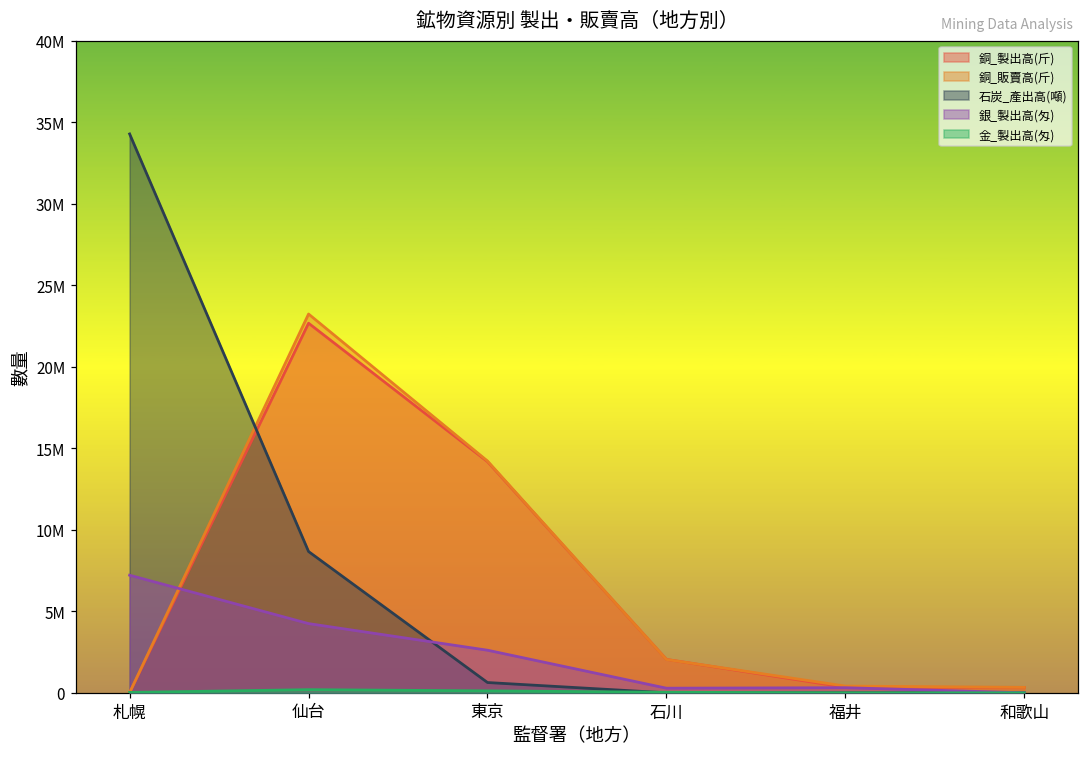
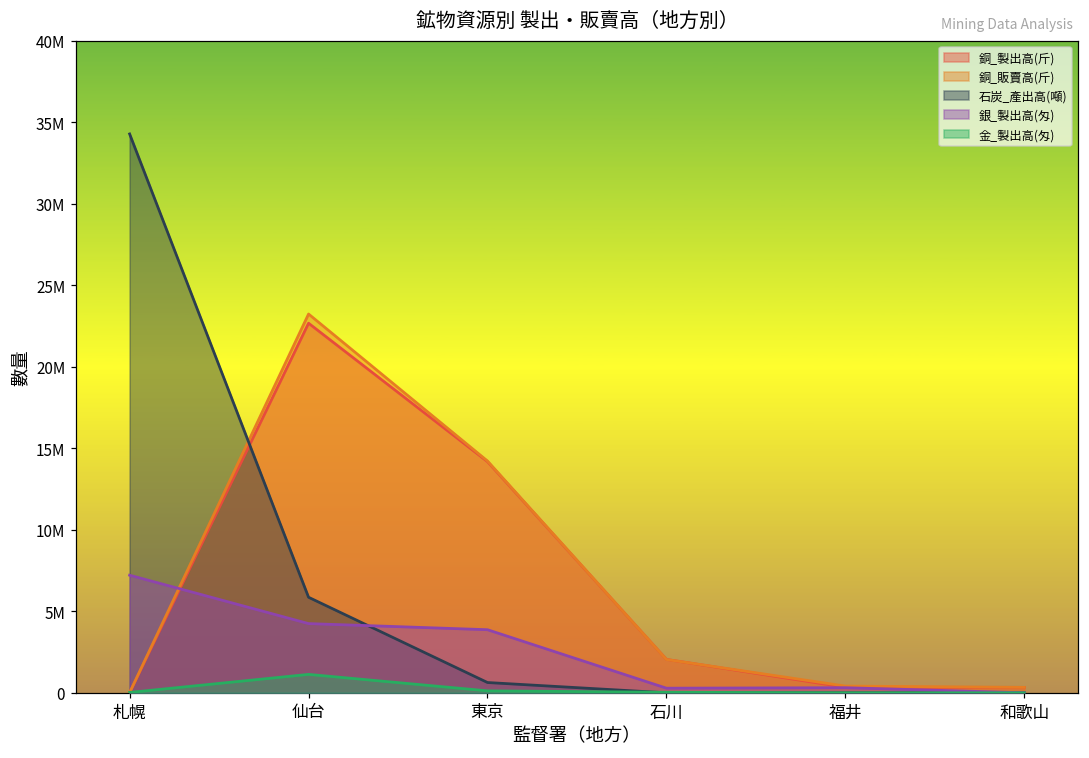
  {
    "石炭_產出高(噸)": {
      "札幌": 34300000,
-     "仙台": 8700000,
+     "仙台": 5900000,
      "東京": 600000
    },
    "銀_製出高(匁)": {
      "札幌": 7200000,
      "仙台": 4200000,
-     "東京": 2600000,
+     "東京": 3900000,
      "石川": 300000
    },
    "金_製出高(匁)": {
-     "仙台": 200000,
+     "仙台": 1100000,
      "東京": 100000
    }
  }
